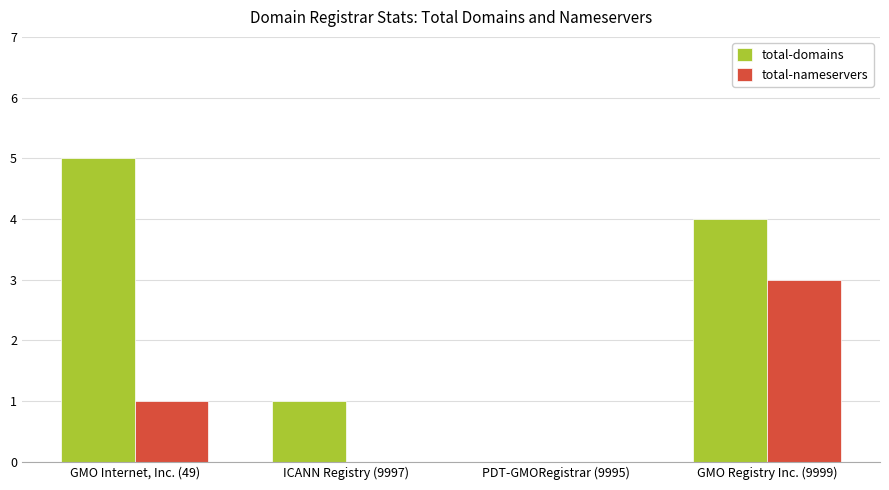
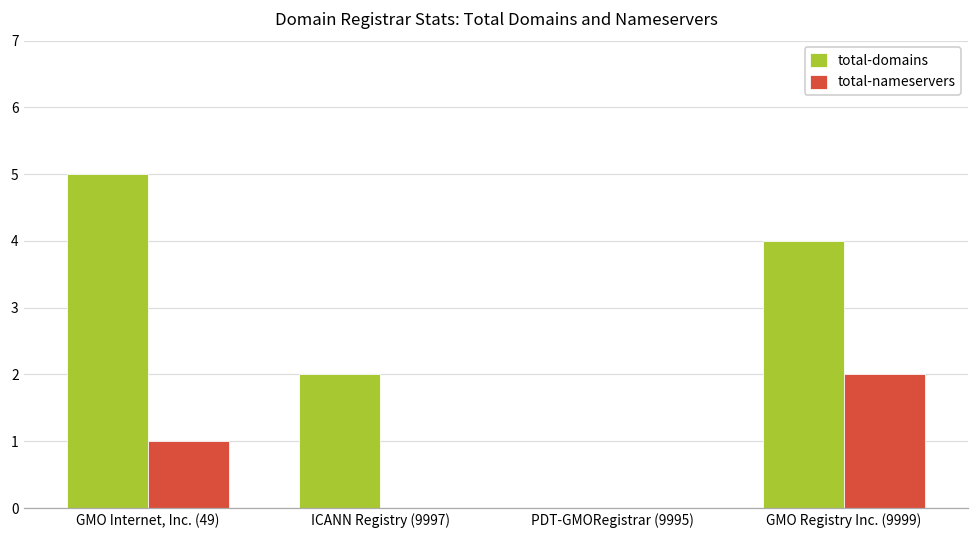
  {
    "total-domains": {
      "GMO Internet, Inc. (49)": 5,
-     "ICANN Registry (9997)": 1,
+     "ICANN Registry (9997)": 2,
      "PDT-GMORegistrar (9995)": 0,
      "GMO Registry Inc. (9999)": 4
    },
    "total-nameservers": {
      "GMO Internet, Inc. (49)": 1,
      "ICANN Registry (9997)": 0,
      "PDT-GMORegistrar (9995)": 0,
-     "GMO Registry Inc. (9999)": 3
+     "GMO Registry Inc. (9999)": 2
    }
  }
